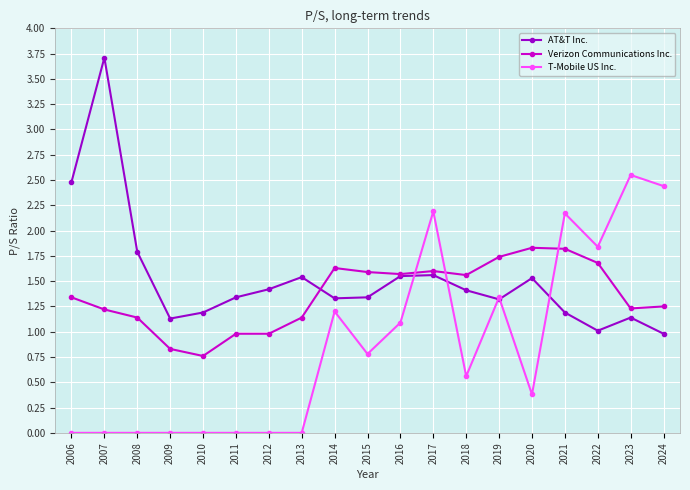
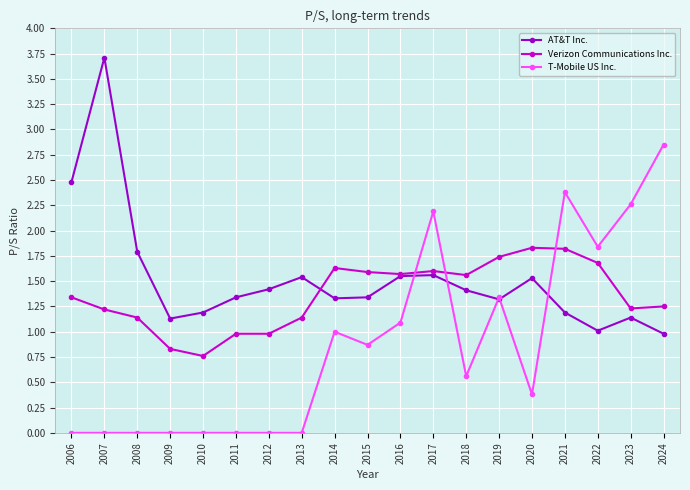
  {
    "T-Mobile US Inc.": {
      "2006": 0.00,
      "2007": 0.00,
      "2008": 0.00,
      "2009": 0.00,
      "2010": 0.00,
      "2011": 0.00,
      "2012": 0.00,
      "2013": 0.00,
-     "2014": 1.2,
-     "2015": 0.78,
+     "2014": 1.0,
+     "2015": 0.87,
      "2016": 1.09,
      "2017": 2.19,
      "2018": 0.56,
      "2020": 0.38,
-     "2021": 2.17,
+     "2021": 2.38,
      "2022": 1.84,
-     "2023": 2.55,
-     "2024": 2.44
+     "2023": 2.26,
+     "2024": 2.85
    }
  }
